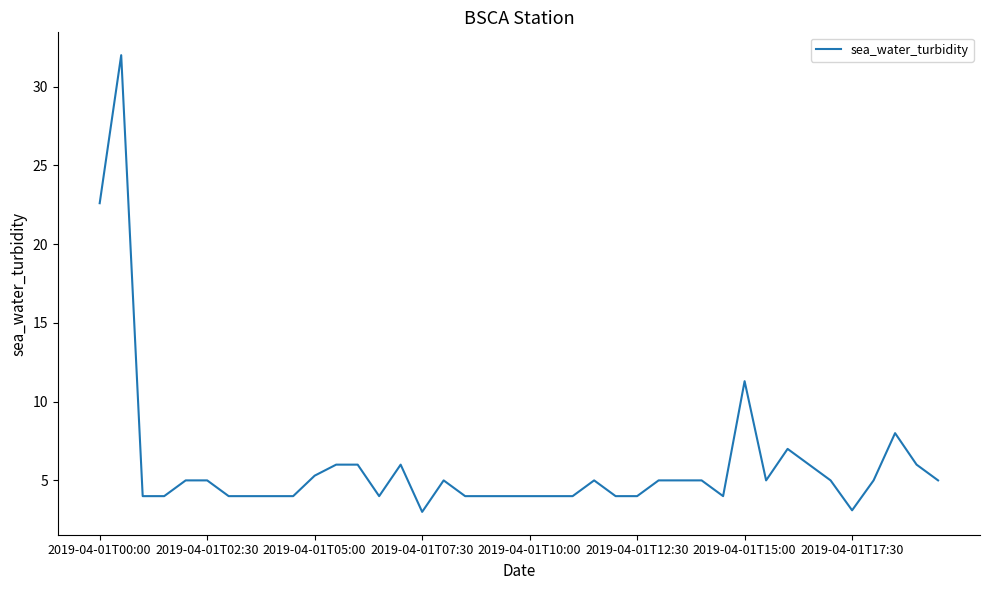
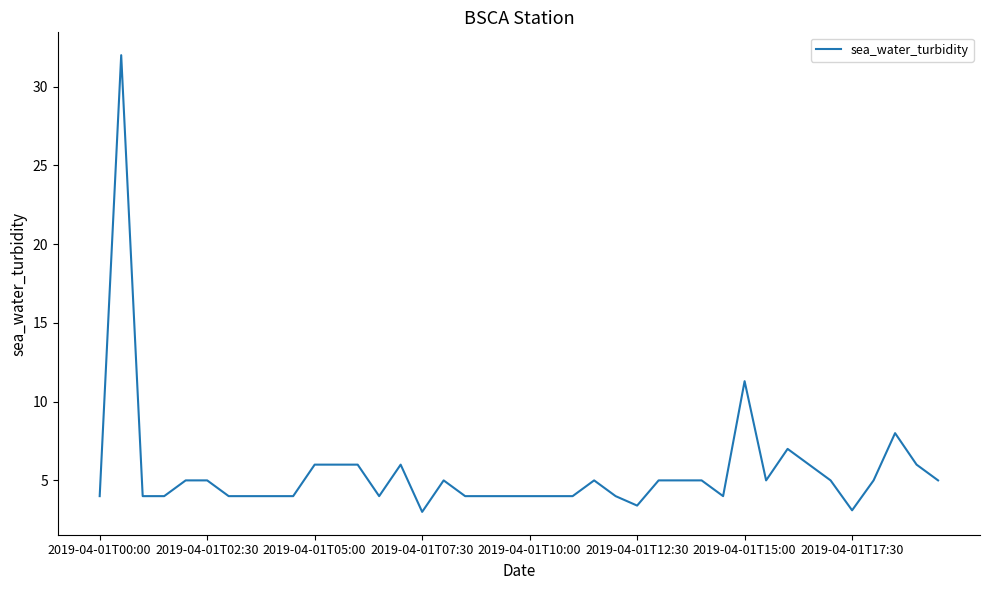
  {
-   "2019-04-01T00:00": 22.6,
+   "2019-04-01T00:00": 4.0,
    "2019-04-01T02:30": 5.0,
-   "2019-04-01T05:00": 5.3,
+   "2019-04-01T05:00": 6.0,
    "2019-04-01T07:30": 3.0,
    "2019-04-01T10:00": 4.0,
-   "2019-04-01T12:30": 4.0,
+   "2019-04-01T12:30": 3.4,
    "2019-04-01T15:00": 11.3,
    "2019-04-01T17:30": 3.1
  }
